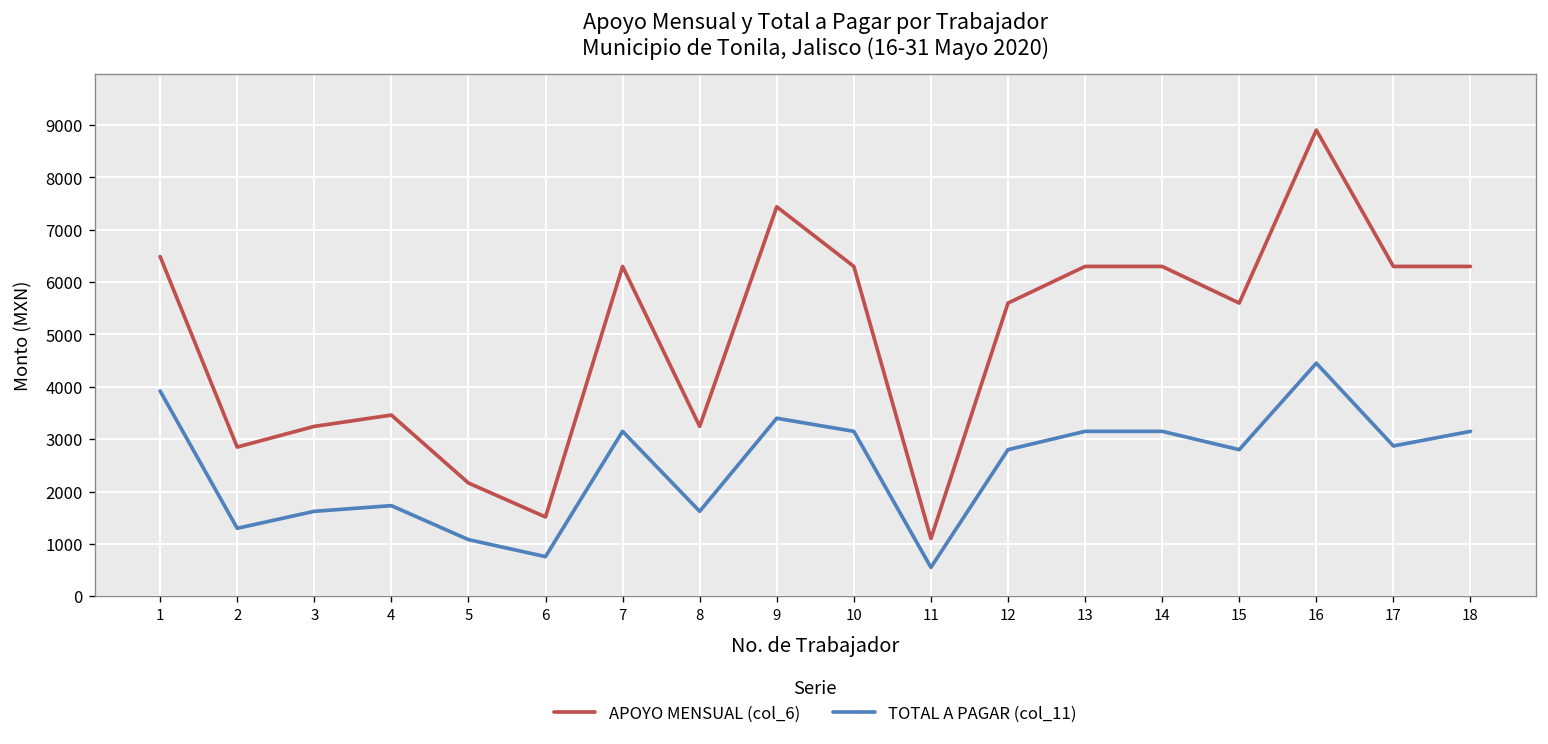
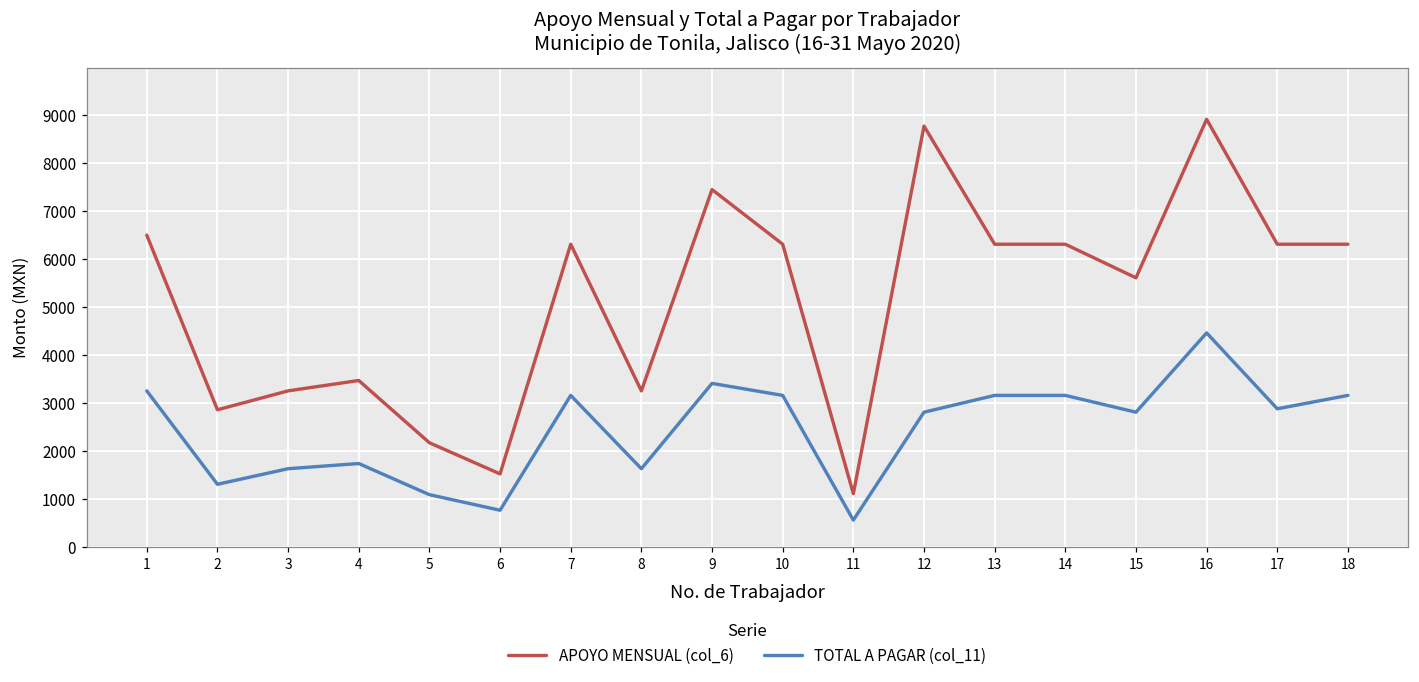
  {
    "APOYO MENSUAL (col_6)": {
      "1": 6500,
      "2": 2800,
      "3": 3200,
      "4": 3500,
      "5": 2200,
      "6": 1500,
      "7": 6300,
      "8": 3200,
      "9": 7400,
      "10": 6300,
      "11": 1100,
-     "12": 5600,
+     "12": 8800,
      "13": 6300,
      "14": 6300,
      "15": 5600,
      "16": 8900,
      "17": 6300,
      "18": 6300
    },
    "TOTAL A PAGAR (col_11)": {
-     "1": 3900,
+     "1": 3200,
      "2": 1300,
      "3": 1600,
      "4": 1700,
      "5": 1100,
      "6": 800,
      "7": 3200,
      "8": 1600,
      "9": 3400,
      "10": 3200,
      "11": 600,
      "12": 2800,
      "13": 3200,
      "14": 3200,
      "15": 2800,
      "16": 4500,
      "17": 2900,
      "18": 3200
    }
  }
